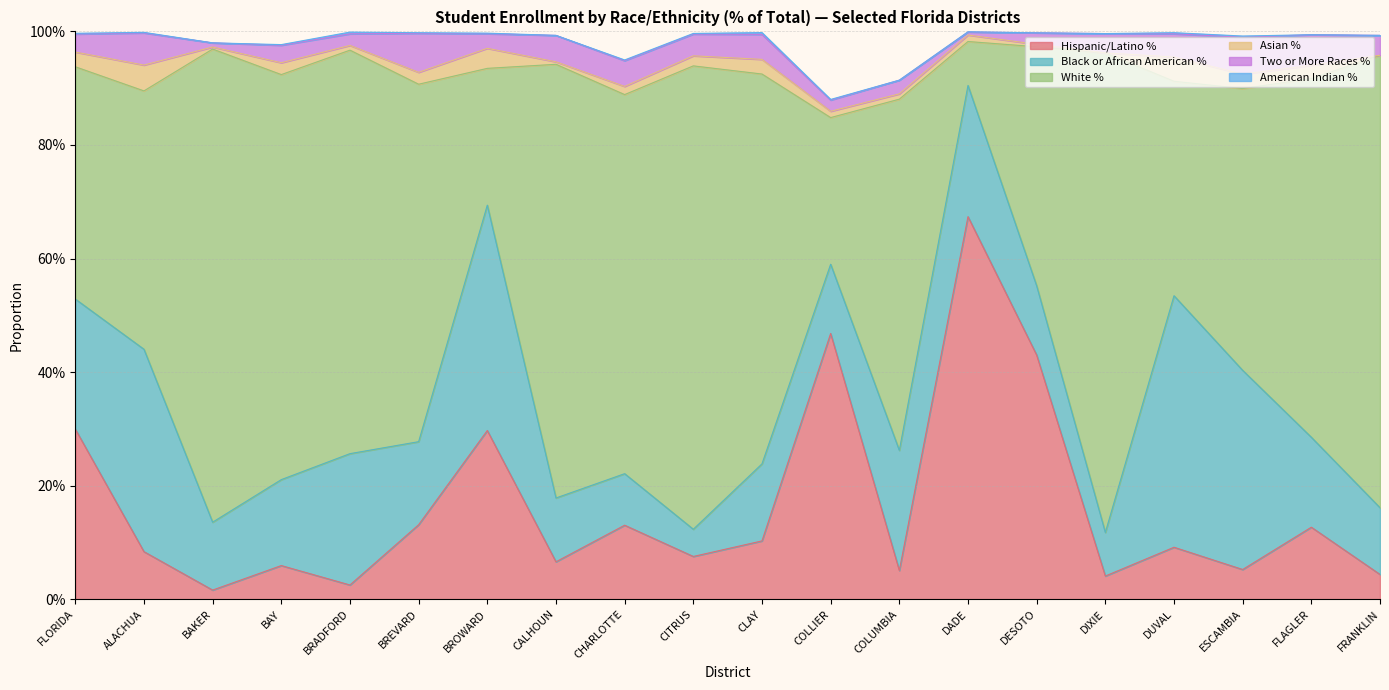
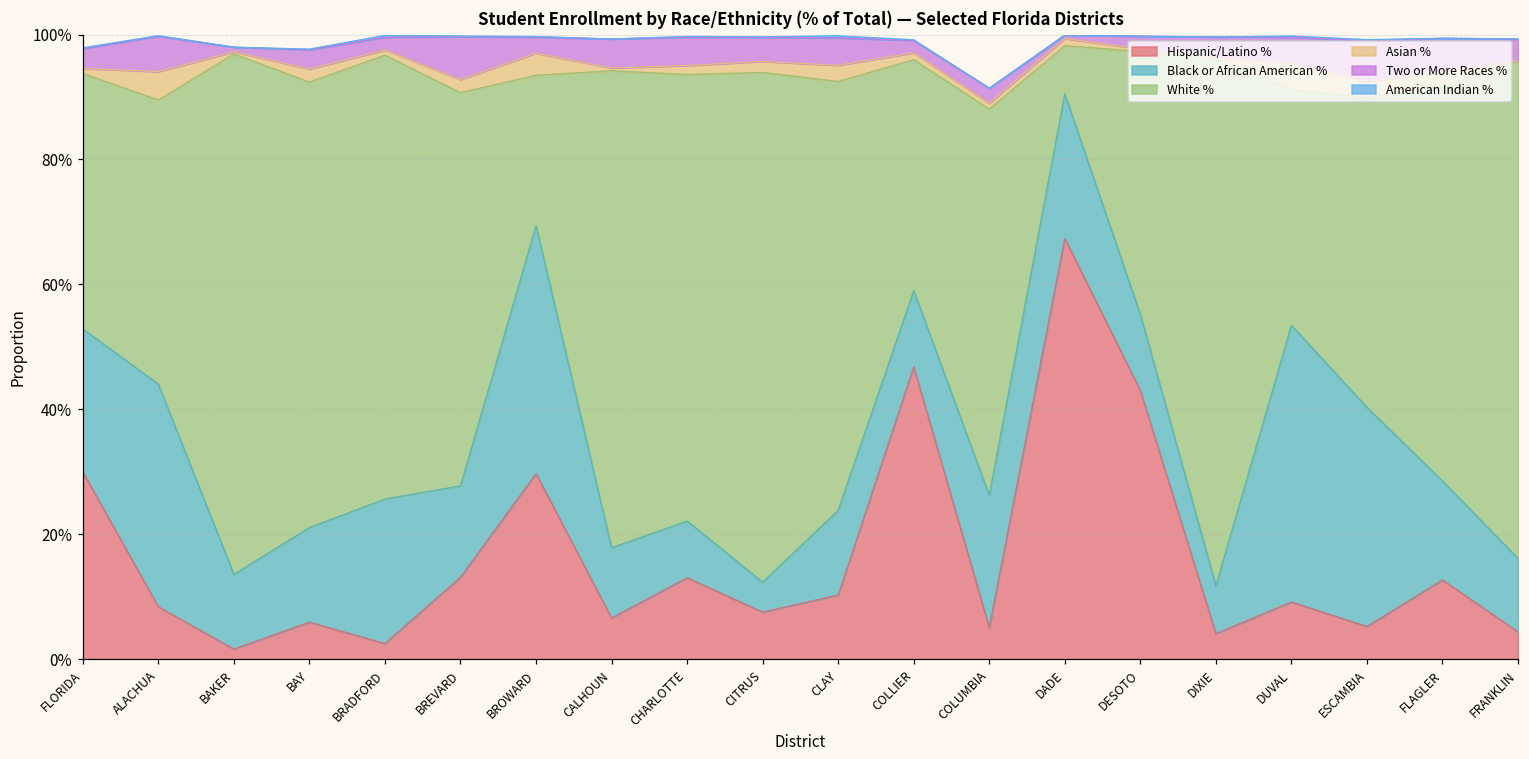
  {
    "Hispanic/Latino %": {
      "FLORIDA": "30%",
      "ALACHUA": "8%",
      "BAKER": "2%",
      "BAY": "6%",
      "BRADFORD": "3%",
      "BREVARD": "13%",
      "BROWARD": "30%",
      "CALHOUN": "7%",
      "CHARLOTTE": "13%",
      "CITRUS": "8%",
      "CLAY": "10%",
      "COLLIER": "47%",
      "COLUMBIA": "5%",
      "DADE": "67%",
      "DESOTO": "43%",
      "DIXIE": "4%",
      "DUVAL": "9%",
      "ESCAMBIA": "5%",
      "FLAGLER": "13%",
      "FRANKLIN": "4%"
    },
    "White %": {
      "FLORIDA": "41%",
      "ALACHUA": "46%",
      "BAY": "71%",
      "BRADFORD": "71%",
      "BREVARD": "63%",
      "BROWARD": "24%",
-     "CHARLOTTE": "67%",
+     "CHARLOTTE": "71%",
      "CITRUS": "82%",
      "CLAY": "69%",
-     "COLLIER": "26%",
+     "COLLIER": "37%",
      "COLUMBIA": "62%",
      "DADE": "8%",
      "ESCAMBIA": "50%"
    },
    "Asian %": {
-     "FLORIDA": "3%",
+     "FLORIDA": "1%",
      "ALACHUA": "5%",
      "BAY": "2%",
      "BRADFORD": "1%",
      "BREVARD": "2%",
      "BROWARD": "4%",
      "CHARLOTTE": "1%",
      "CITRUS": "2%",
      "CLAY": "3%",
      "COLLIER": "1%",
      "COLUMBIA": "1%",
      "DADE": "1%"
    }
  }
